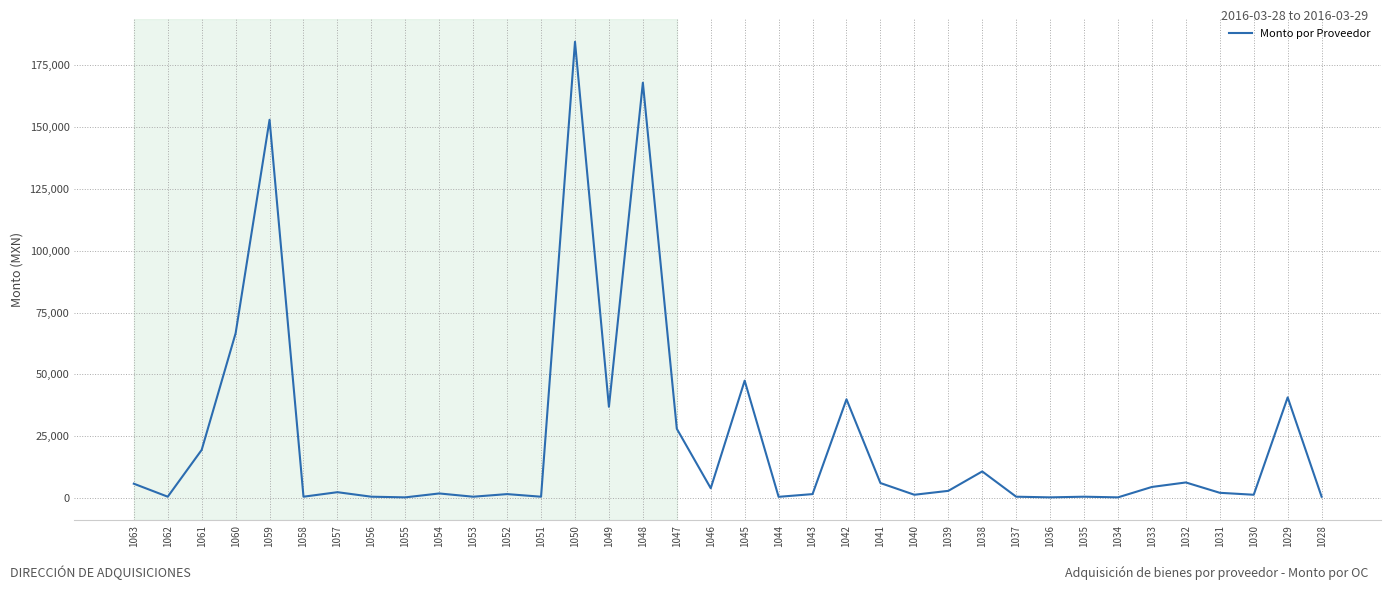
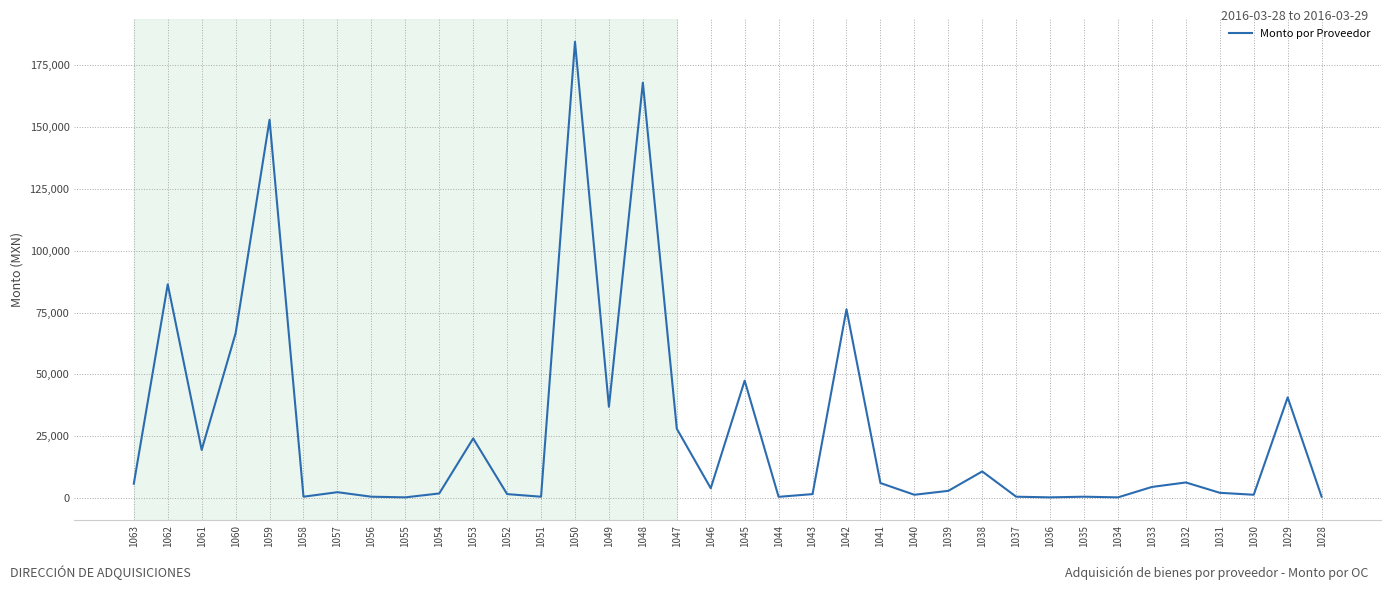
  {
    "1063": "6,000",
-   "1062": "1,000",
+   "1062": "86,000",
    "1061": "19,000",
    "1060": "67,000",
    "1059": "153,000",
    "1058": "1,000",
    "1057": "2,000",
    "1056": "1,000",
    "1055": "0",
    "1054": "2,000",
-   "1053": "1,000",
+   "1053": "24,000",
    "1052": "2,000",
    "1051": "1,000",
    "1050": "185,000",
    "1049": "37,000",
    "1048": "168,000",
    "1047": "28,000",
    "1046": "4,000",
    "1045": "47,000",
    "1044": "0",
    "1043": "2,000",
-   "1042": "40,000",
+   "1042": "76,000",
    "1041": "6,000",
    "1040": "1,000",
    "1039": "3,000",
    "1038": "11,000",
    "1037": "1,000",
    "1036": "0",
    "1035": "1,000",
    "1034": "0",
    "1033": "4,000",
    "1032": "6,000",
    "1031": "2,000",
    "1030": "1,000",
    "1029": "41,000",
    "1028": "1,000"
  }
